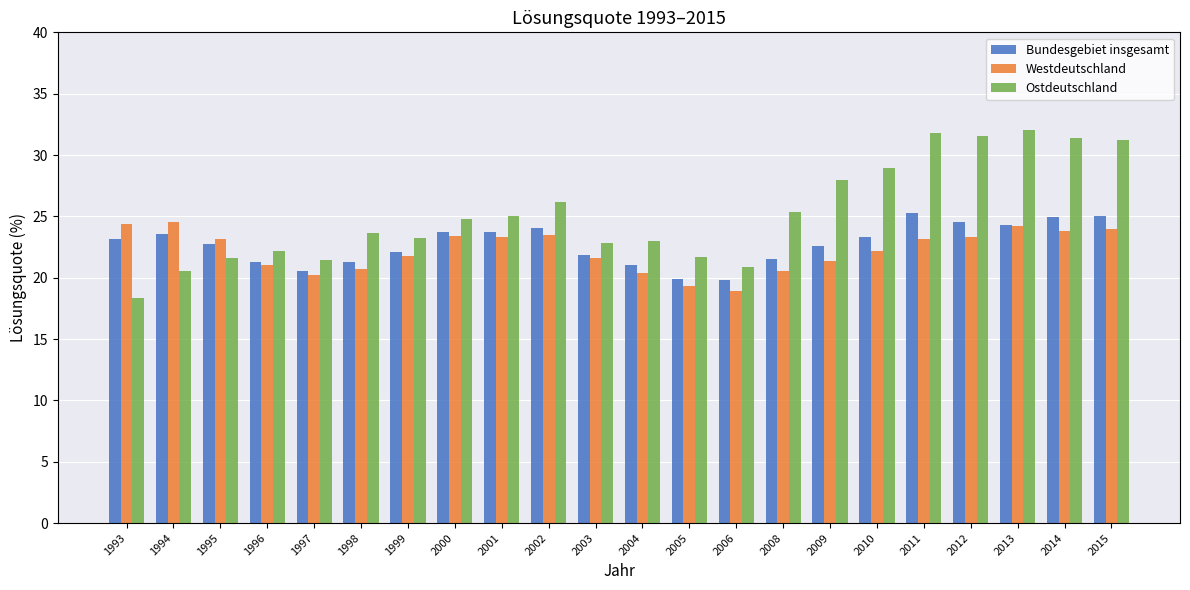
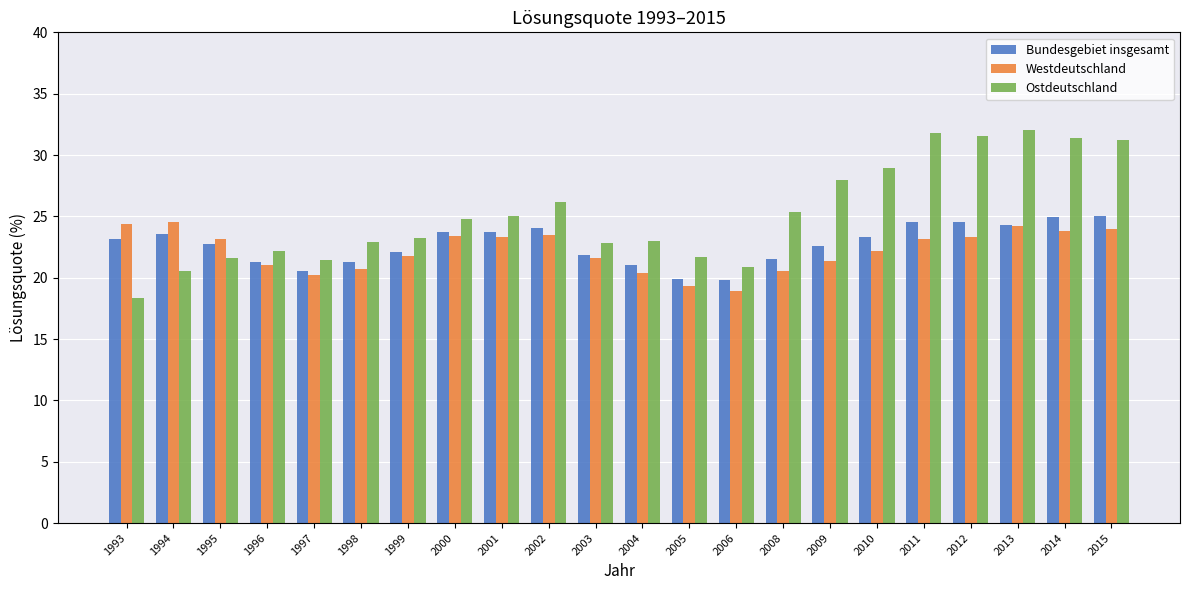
  {
    "Bundesgebiet insgesamt": {
      "1993": 23.2,
      "1994": 23.6,
      "1995": 22.7,
      "1996": 21.3,
      "1997": 20.5,
      "1998": 21.3,
      "1999": 22.1,
      "2000": 23.7,
      "2001": 23.7,
      "2002": 24.1,
      "2003": 21.9,
      "2004": 21.0,
      "2005": 19.9,
      "2006": 19.8,
      "2008": 21.5,
      "2009": 22.6,
      "2010": 23.3,
-     "2011": 25.3,
+     "2011": 24.5,
      "2012": 24.6,
      "2013": 24.3,
      "2014": 24.9,
      "2015": 25.0
    },
    "Westdeutschland": {
      "1993": 24.4,
      "1994": 24.5,
      "1995": 23.1,
      "1996": 21.0,
      "1997": 20.2,
      "1998": 20.7,
      "1999": 21.7,
      "2000": 23.4,
      "2001": 23.3,
      "2002": 23.5,
      "2003": 21.6,
      "2004": 20.4,
      "2005": 19.4,
      "2006": 18.9,
      "2008": 20.6,
      "2009": 21.4,
      "2010": 22.1,
      "2011": 23.2,
      "2012": 23.4,
      "2013": 24.2,
      "2014": 23.8,
      "2015": 24.0
    },
    "Ostdeutschland": {
      "1993": 18.4,
      "1994": 20.5,
      "1995": 21.6,
      "1996": 22.2,
      "1997": 21.5,
-     "1998": 23.6,
+     "1998": 22.9,
      "1999": 23.2,
      "2000": 24.8,
      "2001": 25.0,
      "2002": 26.1,
      "2003": 22.8,
      "2004": 23.0,
      "2005": 21.7,
      "2006": 20.9,
      "2008": 25.4,
      "2009": 28.0,
      "2010": 29.0,
      "2011": 31.8,
      "2012": 31.5,
      "2013": 32.0,
      "2014": 31.4,
      "2015": 31.2
    }
  }
